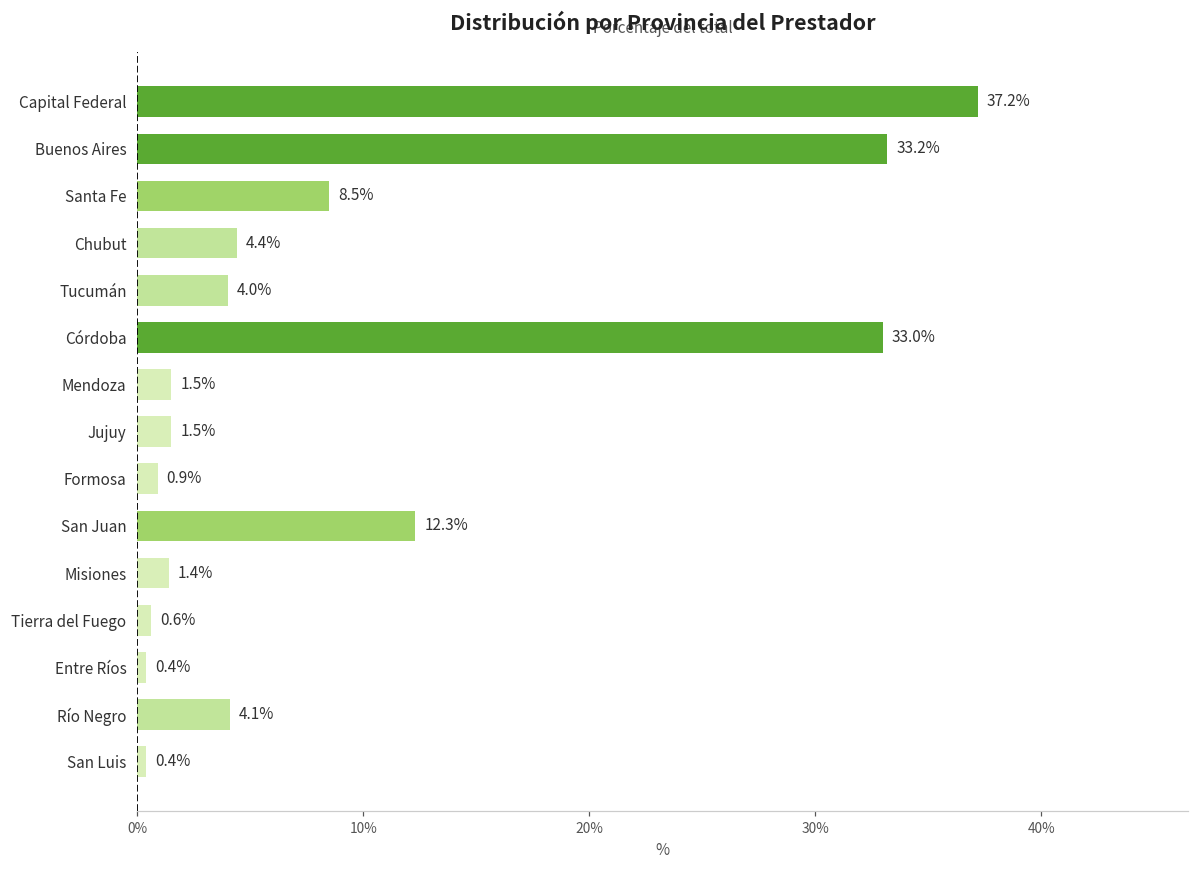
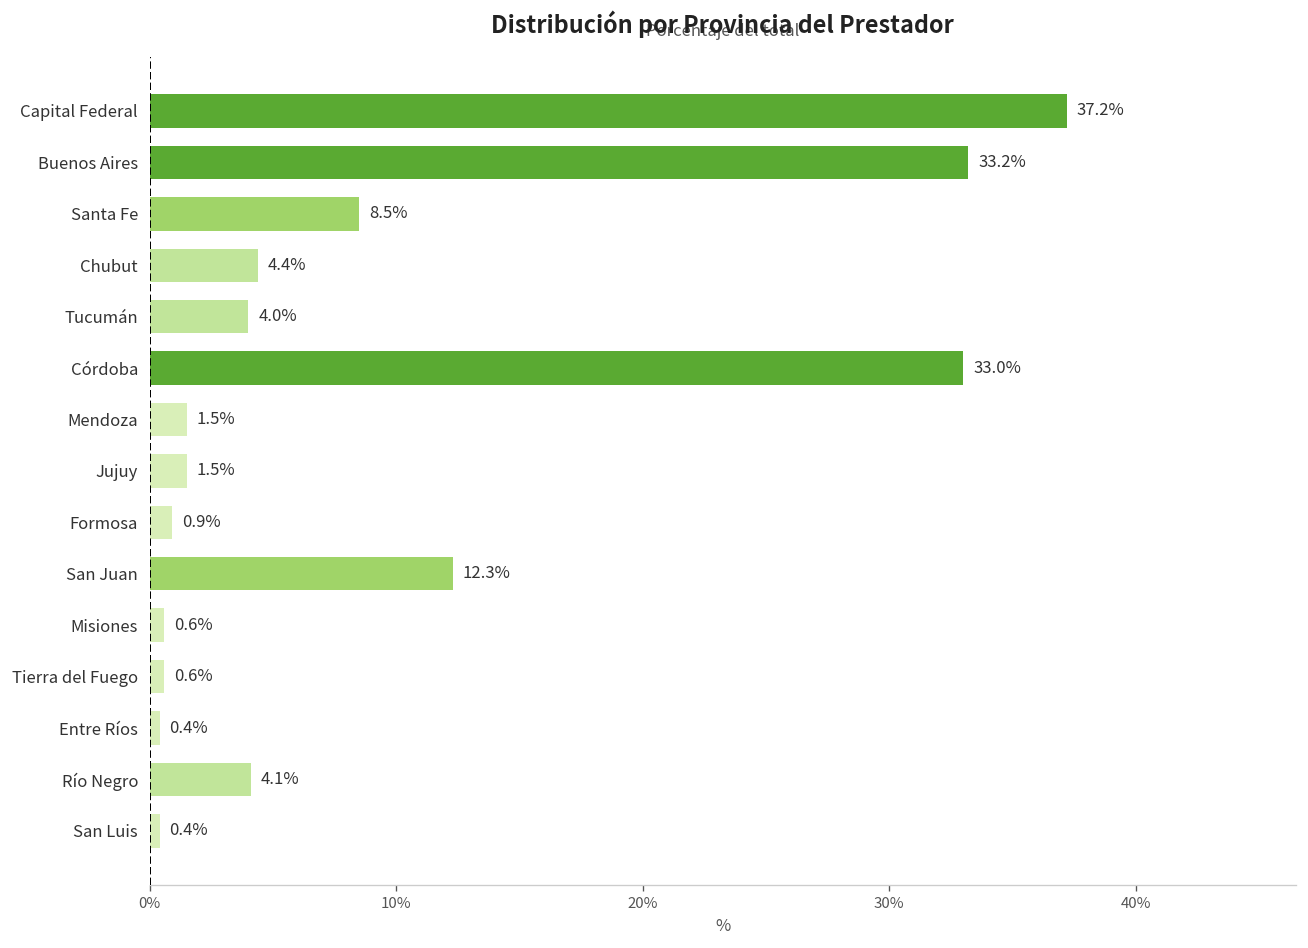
  {
    "Capital Federal": "37.2%",
    "Buenos Aires": "33.2%",
    "Santa Fe": "8.5%",
    "Chubut": "4.4%",
    "Tucumán": "4.0%",
    "Córdoba": "33.0%",
    "Mendoza": "1.5%",
    "Jujuy": "1.5%",
    "Formosa": "0.9%",
    "San Juan": "12.3%",
-   "Misiones": "1.4%",
+   "Misiones": "0.6%",
    "Tierra del Fuego": "0.6%",
    "Entre Ríos": "0.4%",
    "Río Negro": "4.1%",
    "San Luis": "0.4%"
  }
